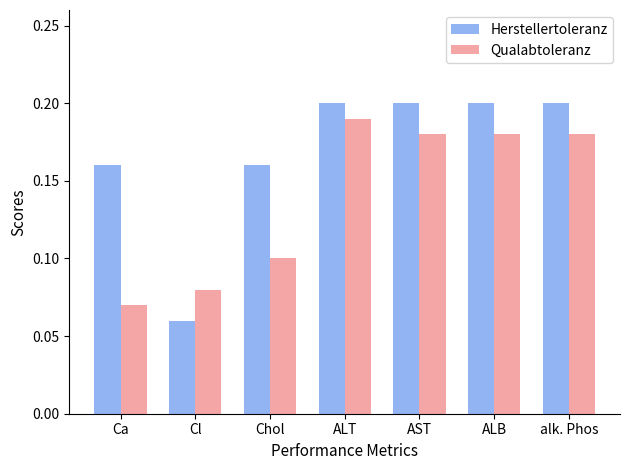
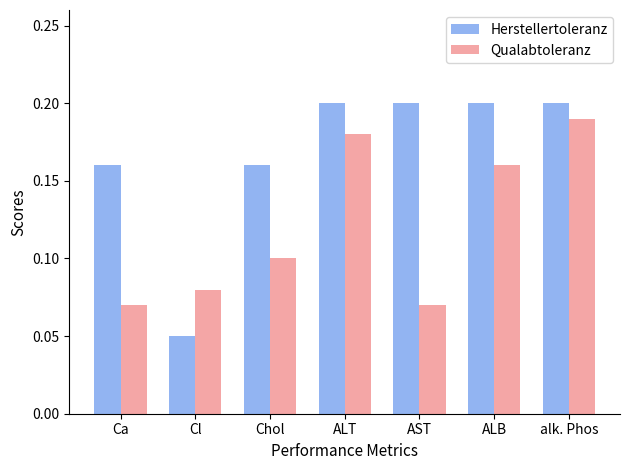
  {
    "Herstellertoleranz": {
      "Ca": 0.16,
-     "Cl": 0.06,
+     "Cl": 0.05,
      "Chol": 0.16,
      "ALT": 0.20,
      "AST": 0.20,
      "ALB": 0.20,
      "alk. Phos": 0.20
    },
    "Qualabtoleranz": {
      "Ca": 0.07,
      "Cl": 0.08,
      "Chol": 0.10,
-     "ALT": 0.19,
-     "AST": 0.18,
-     "ALB": 0.18,
-     "alk. Phos": 0.18
+     "ALT": 0.18,
+     "AST": 0.07,
+     "ALB": 0.16,
+     "alk. Phos": 0.19
    }
  }
